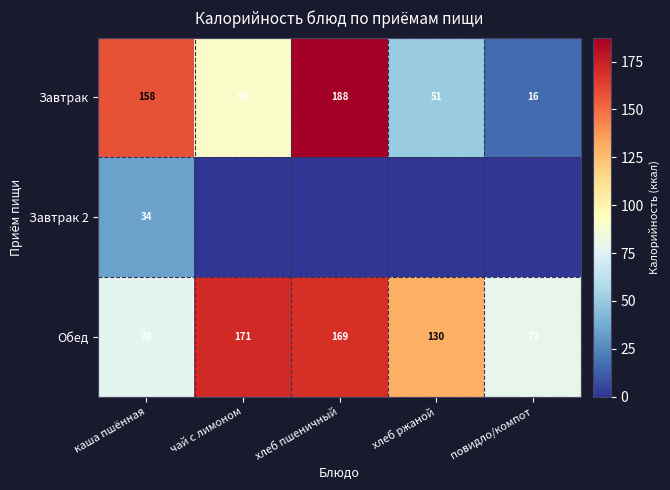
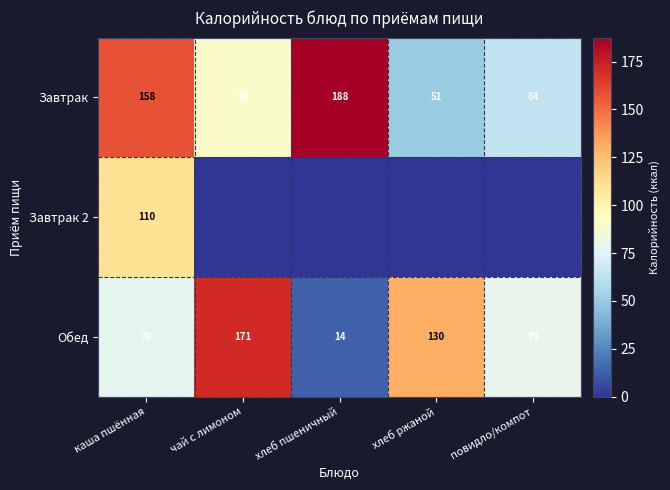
  {
    "Завтрак": {
      "каша пшённая": 158,
      "чай с лимоном": 90,
      "хлеб пшеничный": 188,
      "хлеб ржаной": 51,
-     "повидло/компот": 16
+     "повидло/компот": 64
    },
    "Завтрак 2": {
-     "каша пшённая": 34
+     "каша пшённая": 110
    },
    "Обед": {
      "чай с лимоном": 171,
-     "хлеб пшеничный": 169,
+     "хлеб пшеничный": 14,
      "хлеб ржаной": 130
    }
  }
